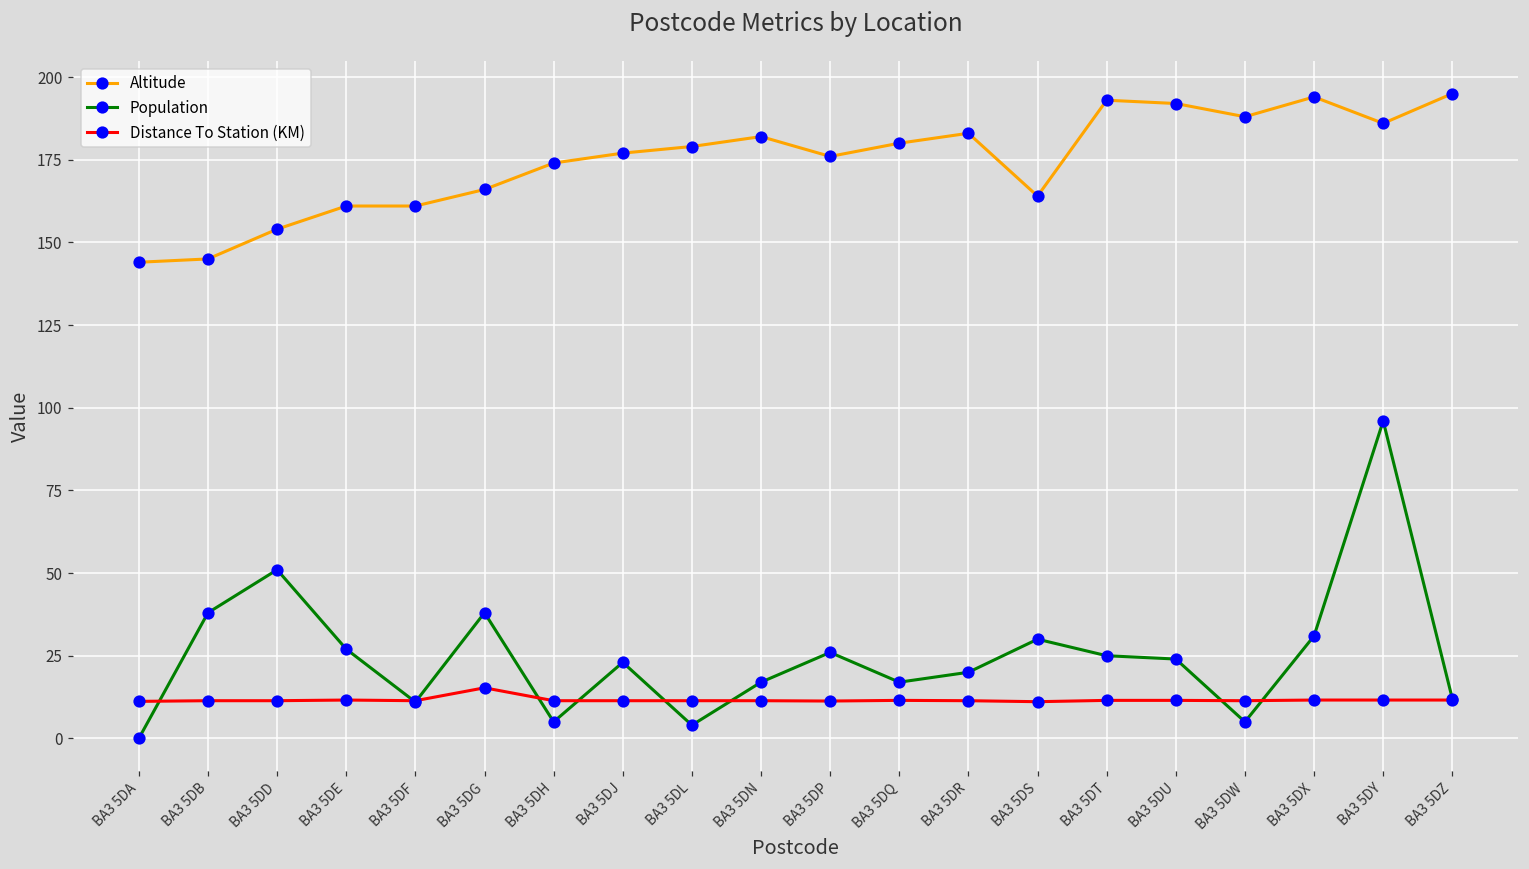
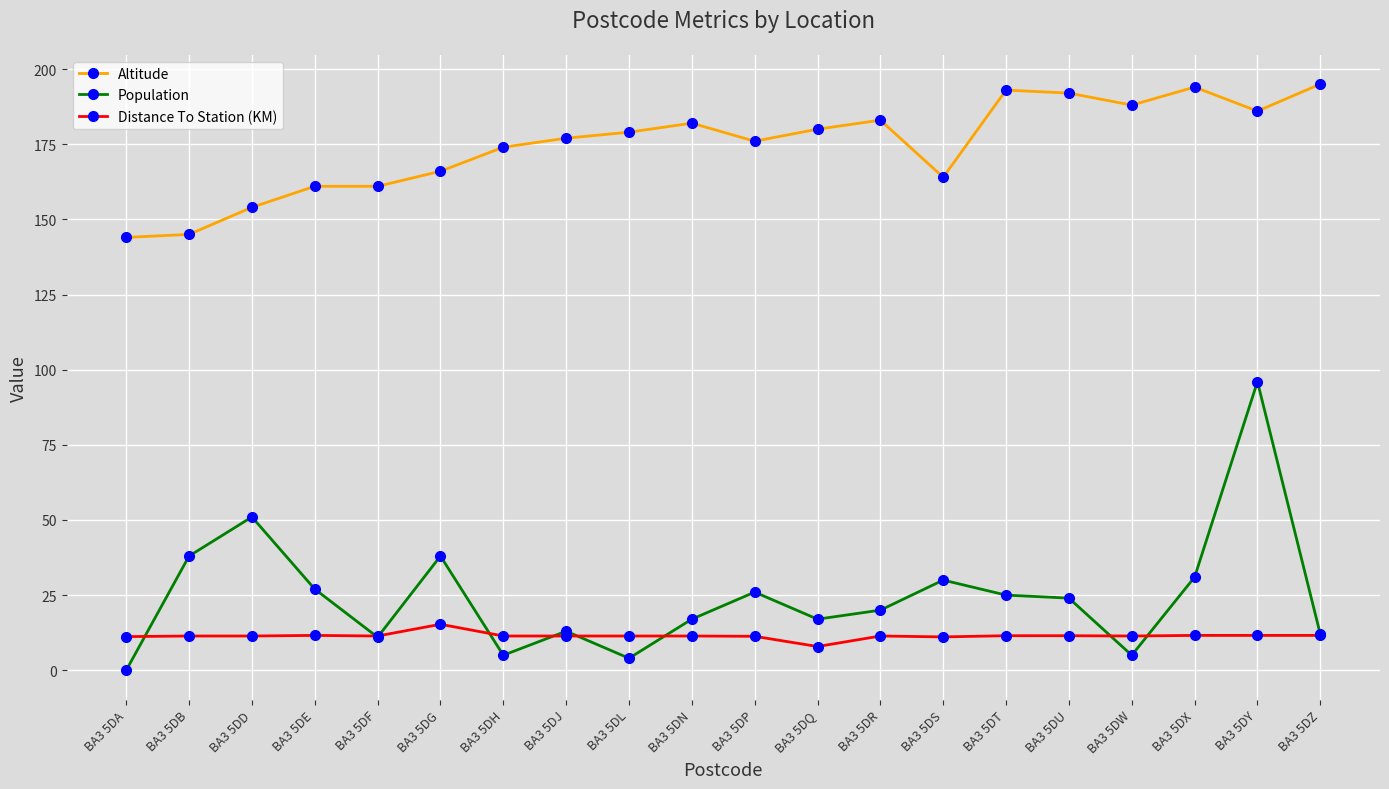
  {
    "Altitude": {
      "BA3 5DA": 144,
      "BA3 5DB": 145,
      "BA3 5DD": 154,
      "BA3 5DE": 161,
      "BA3 5DF": 161,
      "BA3 5DG": 166,
      "BA3 5DH": 174,
      "BA3 5DJ": 177,
      "BA3 5DL": 179,
      "BA3 5DN": 182,
      "BA3 5DP": 176,
      "BA3 5DQ": 180,
      "BA3 5DR": 183,
      "BA3 5DS": 164,
      "BA3 5DT": 193,
      "BA3 5DU": 192,
      "BA3 5DW": 188,
      "BA3 5DX": 194,
      "BA3 5DY": 186,
      "BA3 5DZ": 195
    },
    "Population": {
      "BA3 5DA": 0,
      "BA3 5DB": 38,
      "BA3 5DD": 51,
      "BA3 5DE": 27,
      "BA3 5DG": 38,
      "BA3 5DH": 5,
-     "BA3 5DJ": 23,
+     "BA3 5DJ": 13,
      "BA3 5DL": 4,
      "BA3 5DN": 17,
      "BA3 5DP": 26,
      "BA3 5DQ": 17,
      "BA3 5DR": 20,
      "BA3 5DS": 30,
      "BA3 5DT": 25,
      "BA3 5DU": 24,
      "BA3 5DW": 5,
      "BA3 5DX": 31,
      "BA3 5DY": 96
    },
    "Distance To Station (KM)": {
      "BA3 5DA": 11,
      "BA3 5DB": 11,
      "BA3 5DD": 11,
      "BA3 5DE": 12,
      "BA3 5DG": 15,
      "BA3 5DH": 11,
      "BA3 5DJ": 11,
      "BA3 5DL": 11,
      "BA3 5DN": 11,
      "BA3 5DP": 11,
-     "BA3 5DQ": 12,
+     "BA3 5DQ": 8,
      "BA3 5DR": 11,
      "BA3 5DS": 11,
      "BA3 5DT": 12,
      "BA3 5DU": 12,
      "BA3 5DW": 11,
      "BA3 5DX": 12,
      "BA3 5DY": 12
    }
  }
